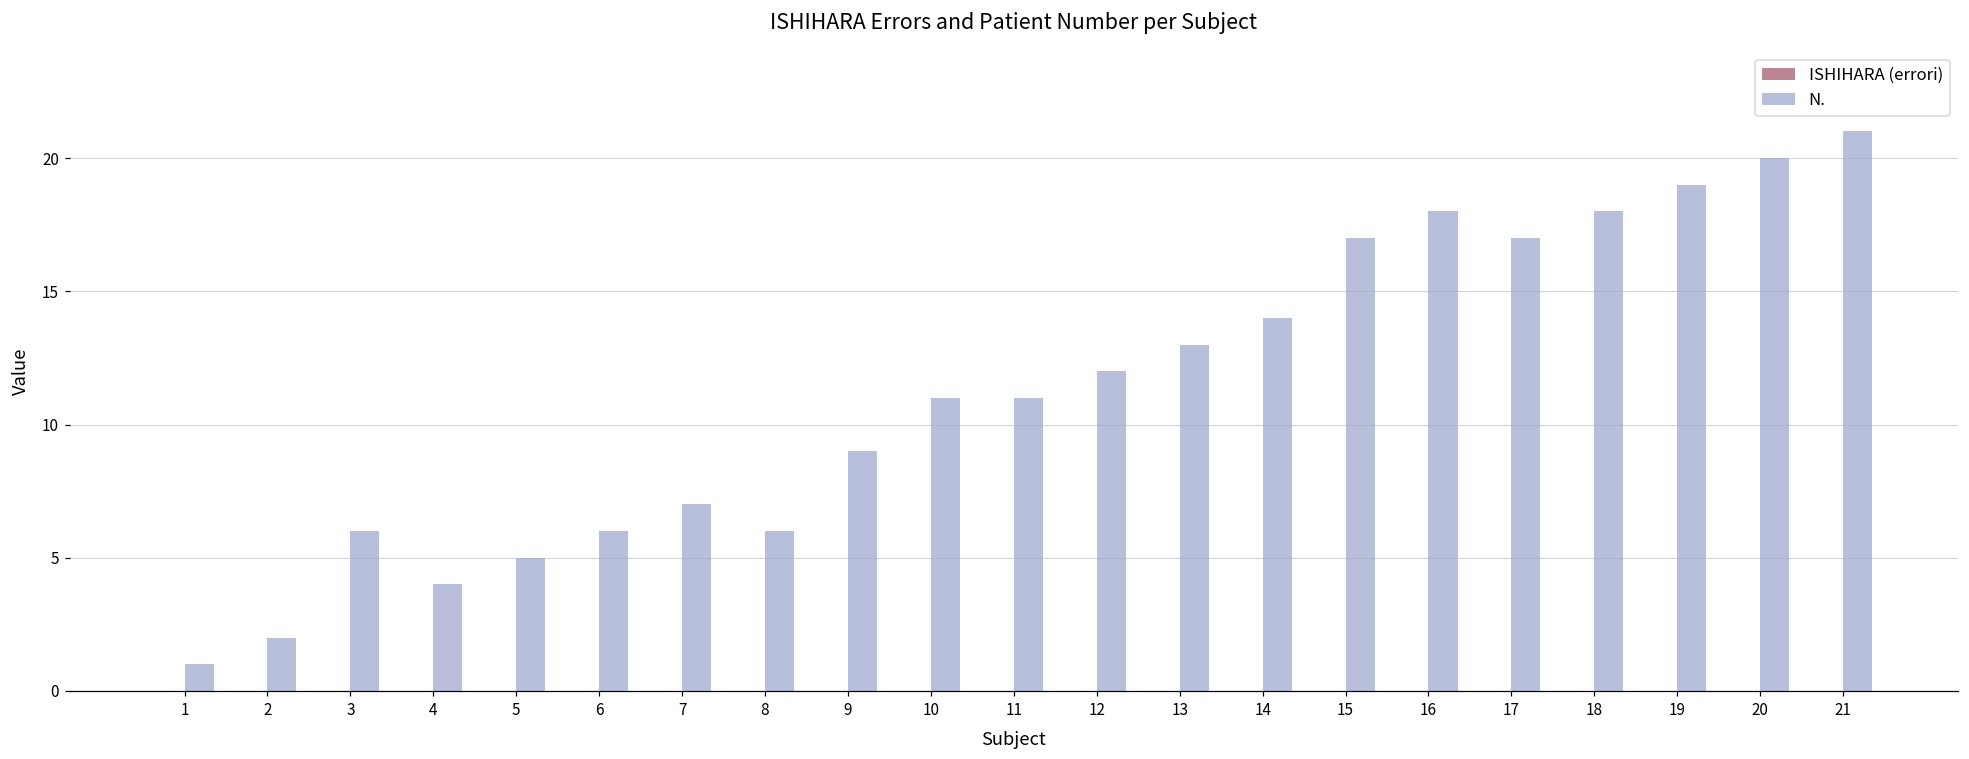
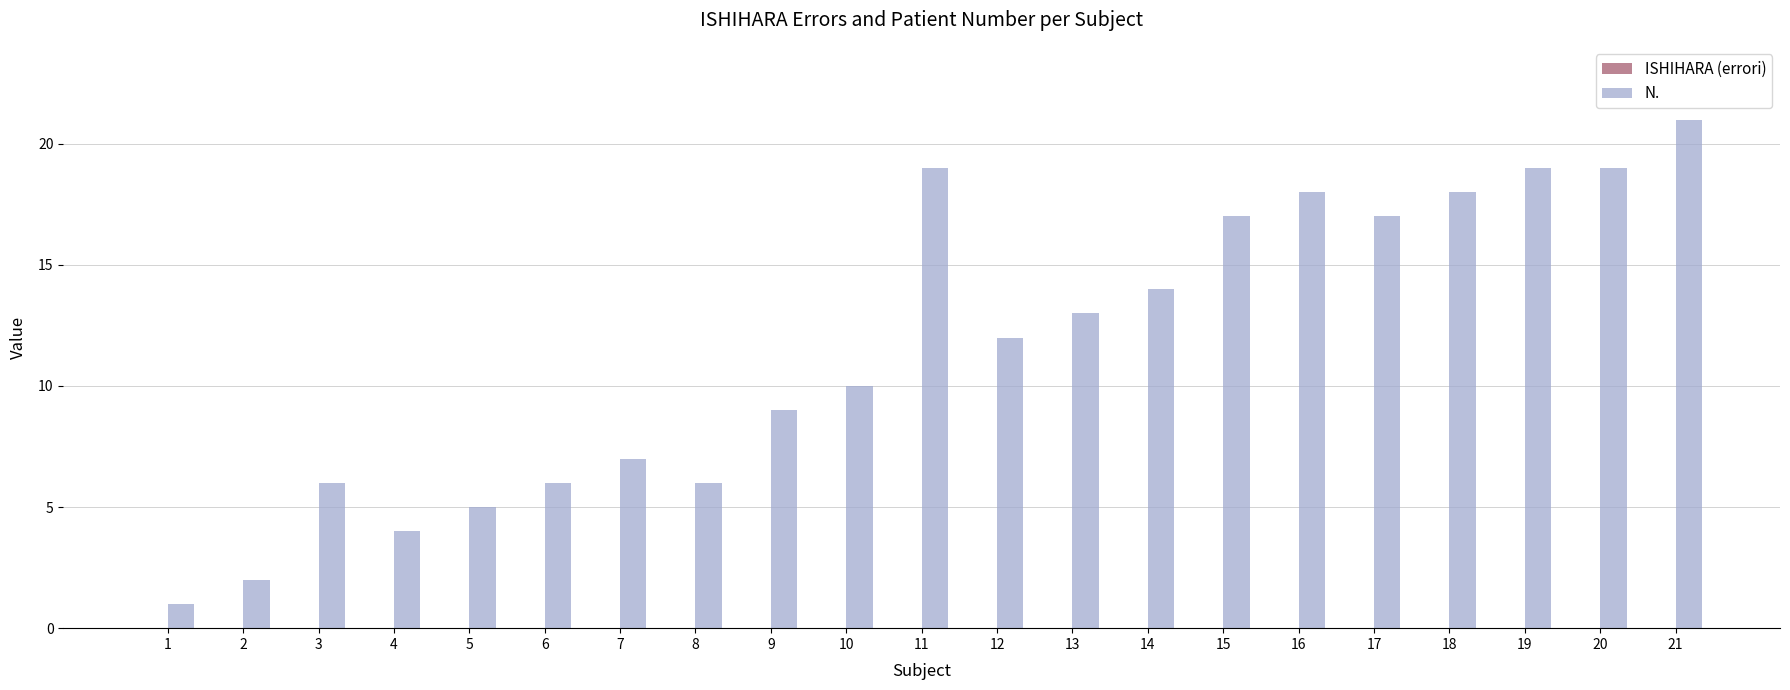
  {
    "ISHIHARA (errori)": {
      "1": 0,
      "2": 0,
      "3": 0,
      "4": 0,
      "5": 0,
      "6": 0,
      "7": 0,
      "8": 0,
      "9": 0,
      "10": 0,
      "11": 0,
      "12": 0,
      "13": 0,
      "14": 0,
      "15": 0,
      "16": 0,
      "17": 0,
      "18": 0,
      "19": 0,
      "20": 0,
      "21": 0
    },
    "N.": {
      "1": 1,
      "2": 2,
      "3": 6,
      "4": 4,
      "5": 5,
      "6": 6,
      "7": 7,
      "8": 6,
      "9": 9,
-     "10": 11,
-     "11": 11,
+     "10": 10,
+     "11": 19,
      "12": 12,
      "13": 13,
      "14": 14,
      "15": 17,
      "16": 18,
      "17": 17,
      "18": 18,
      "19": 19,
-     "20": 20,
+     "20": 19,
      "21": 21
    }
  }
